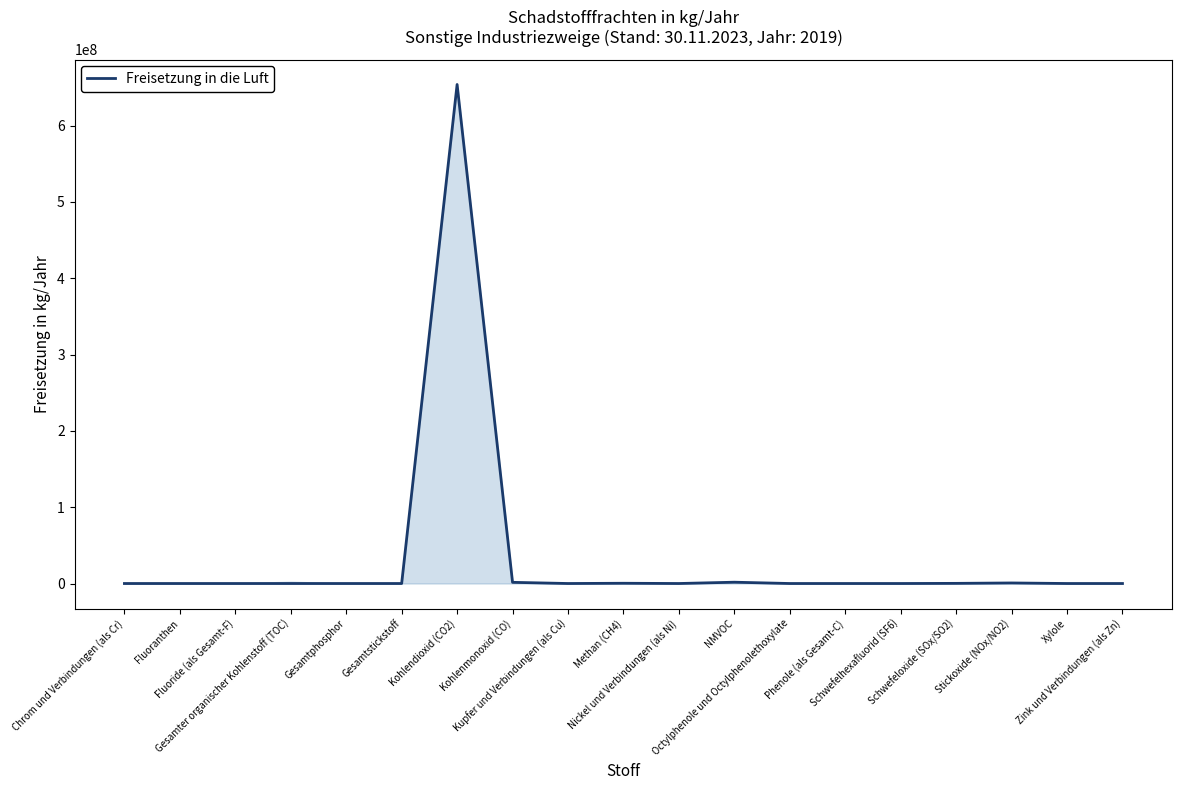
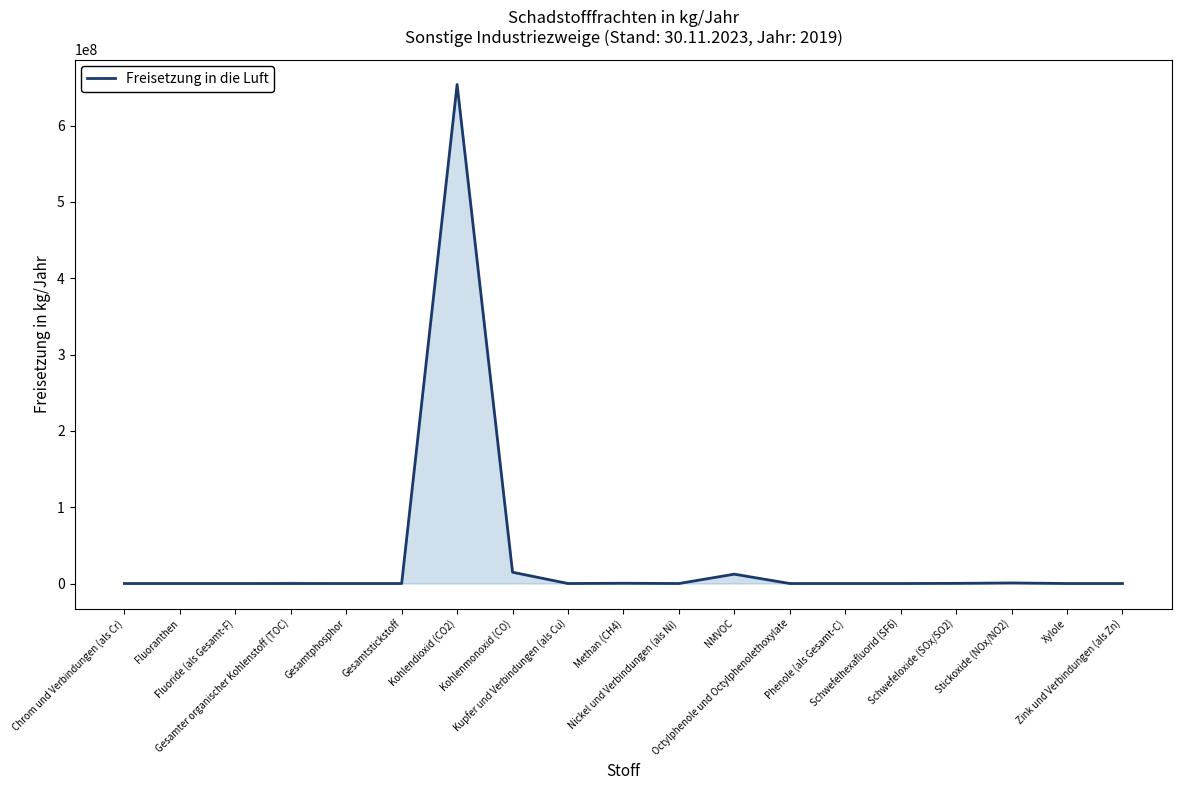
  {
    "Freisetzung in die Luft": {
-     "Kohlenmonoxid (CO)": 0,
-     "NMVOC": 0
+     "Kohlenmonoxid (CO)": 10000000,
+     "NMVOC": 10000000
    }
  }
